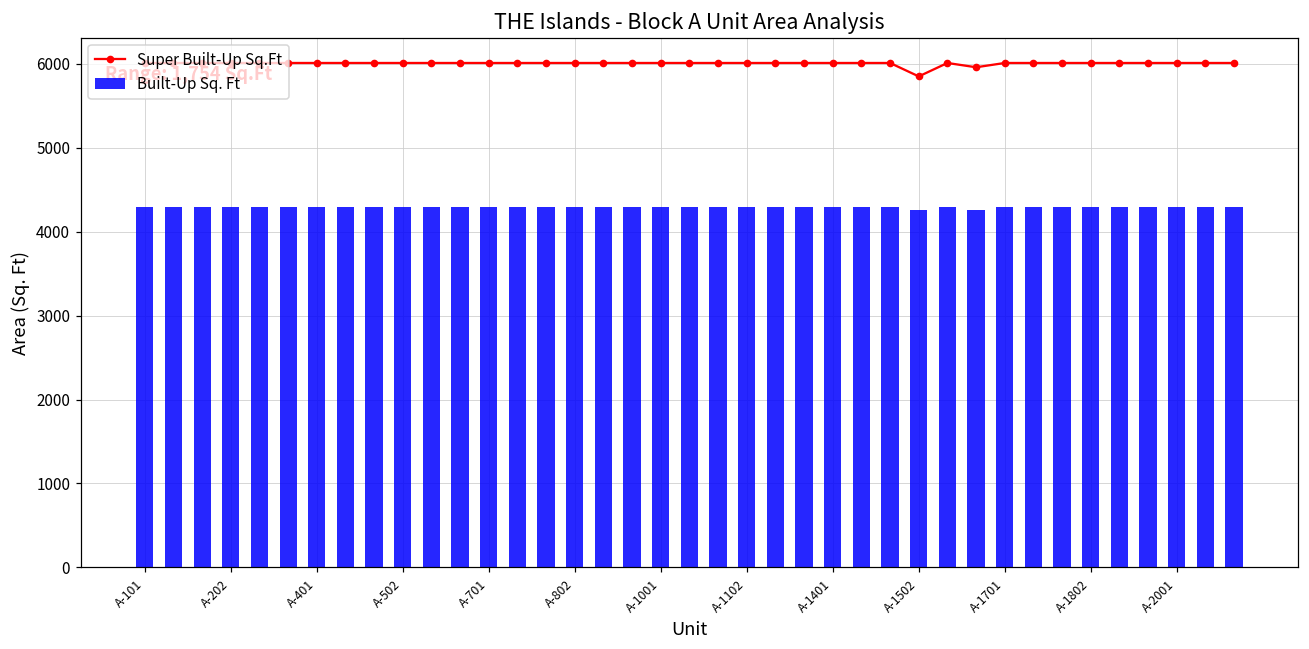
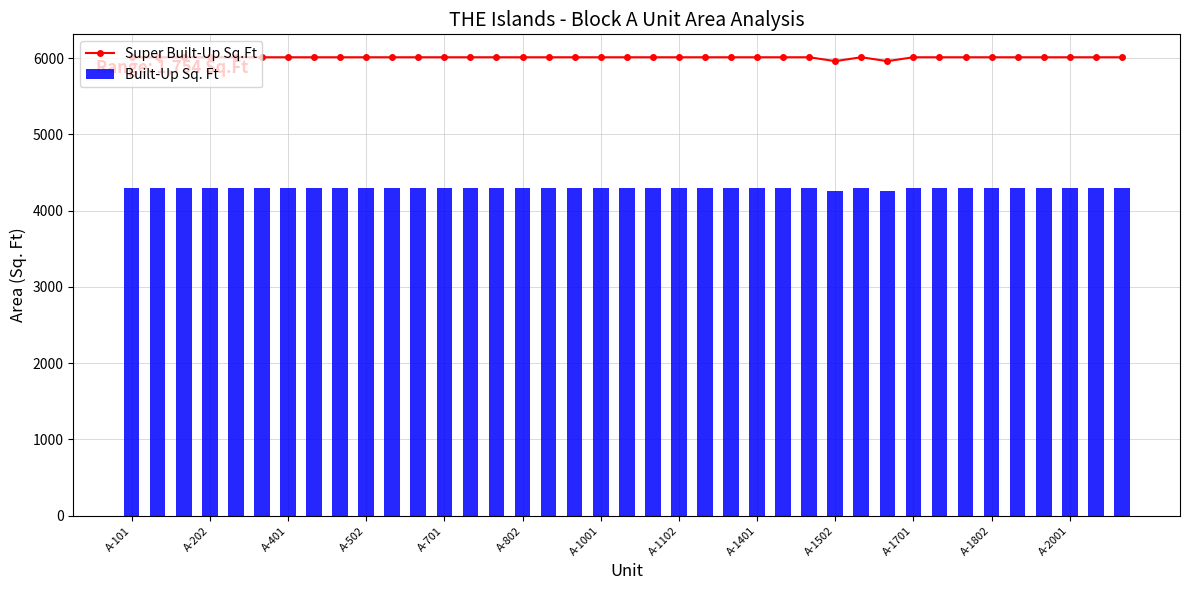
  {
    "Built-Up Sq. Ft": {
      "A-101": 4300,
      "A-202": 4300,
      "A-401": 4300,
      "A-502": 4300,
      "A-701": 4300,
      "A-802": 4300,
      "A-1001": 4300,
      "A-1102": 4300,
      "A-1401": 4300,
      "A-1502": 4300,
      "A-1701": 4300,
      "A-1802": 4300,
      "A-2001": 4300
    },
    "Super Built-Up Sq.Ft": {
      "A-401": 6000,
      "A-502": 6000,
      "A-701": 6000,
      "A-802": 6000,
      "A-1001": 6000,
      "A-1102": 6000,
      "A-1401": 6000,
-     "A-1502": 5900,
+     "A-1502": 6000,
      "A-1701": 6000,
      "A-1802": 6000,
      "A-2001": 6000
    }
  }
